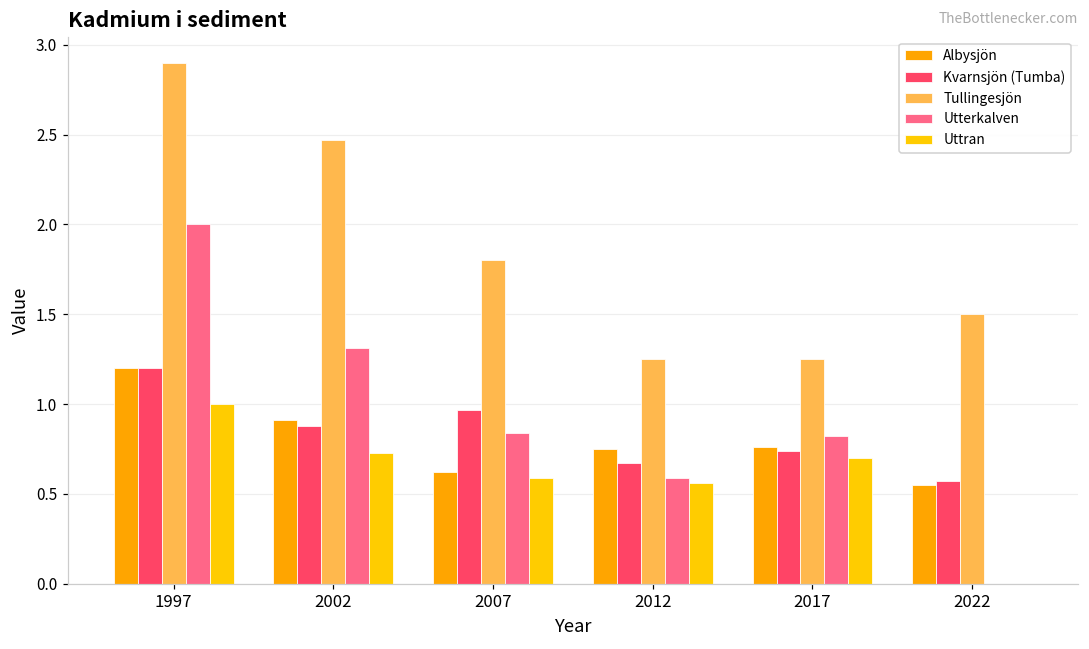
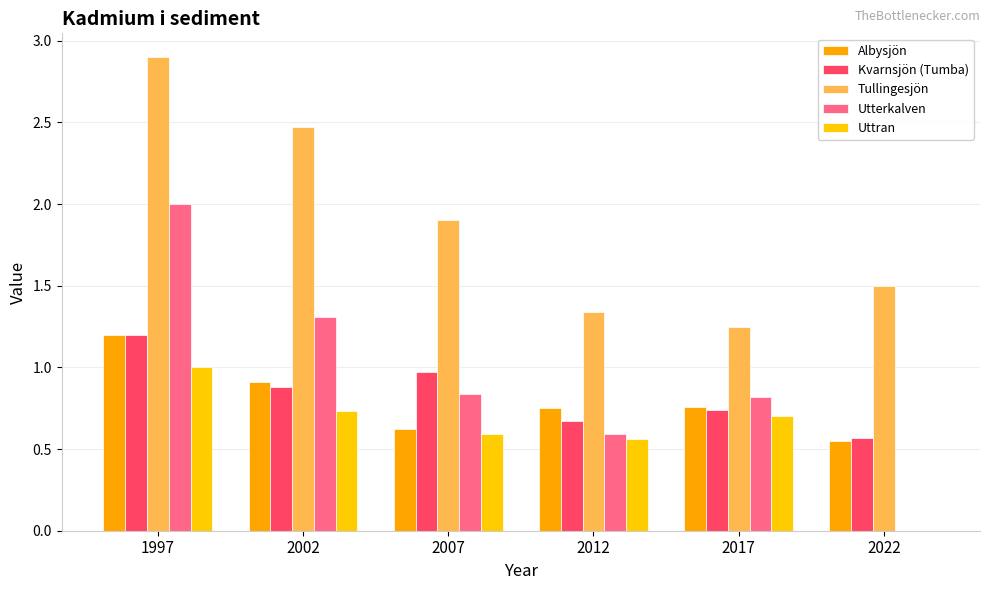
  {
    "Tullingesjön": {
      "1997": 2.90,
      "2002": 2.47,
-     "2007": 1.8,
-     "2012": 1.25,
+     "2007": 1.9,
+     "2012": 1.34,
      "2017": 1.25,
      "2022": 1.50
    }
  }
